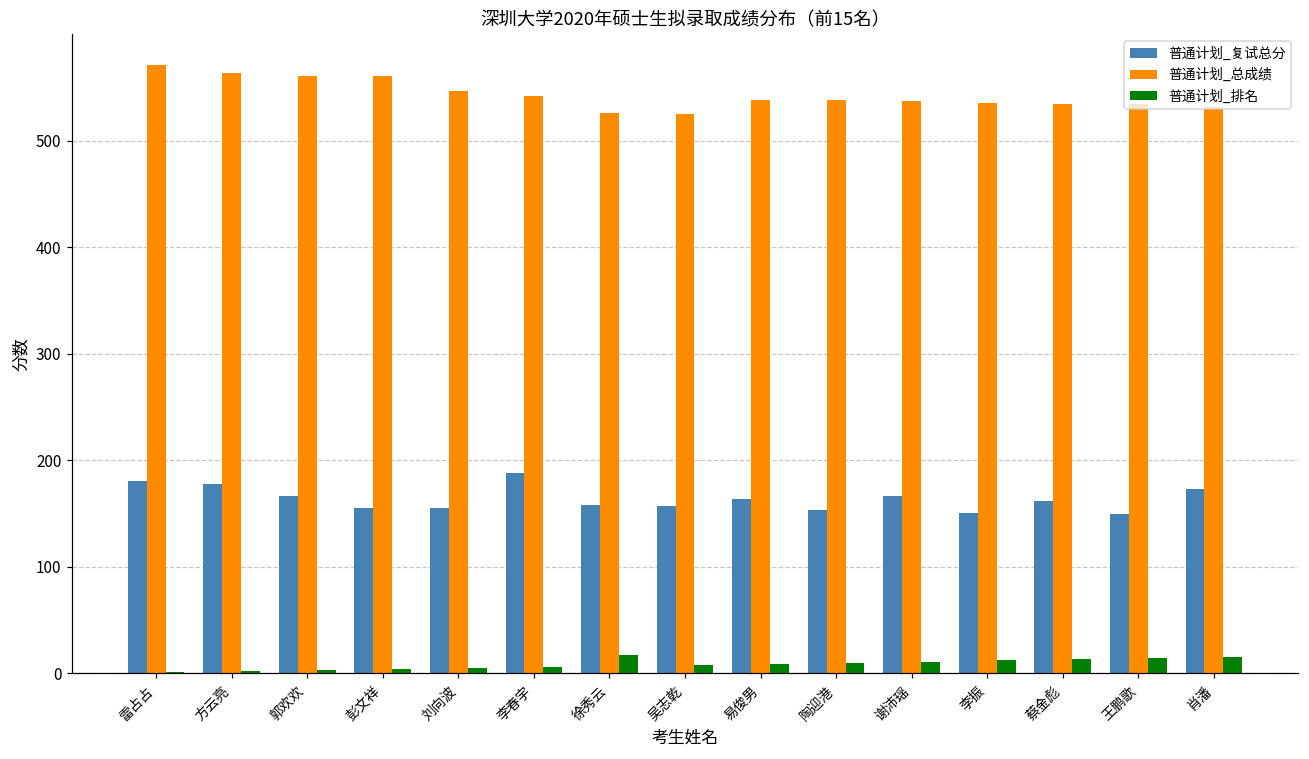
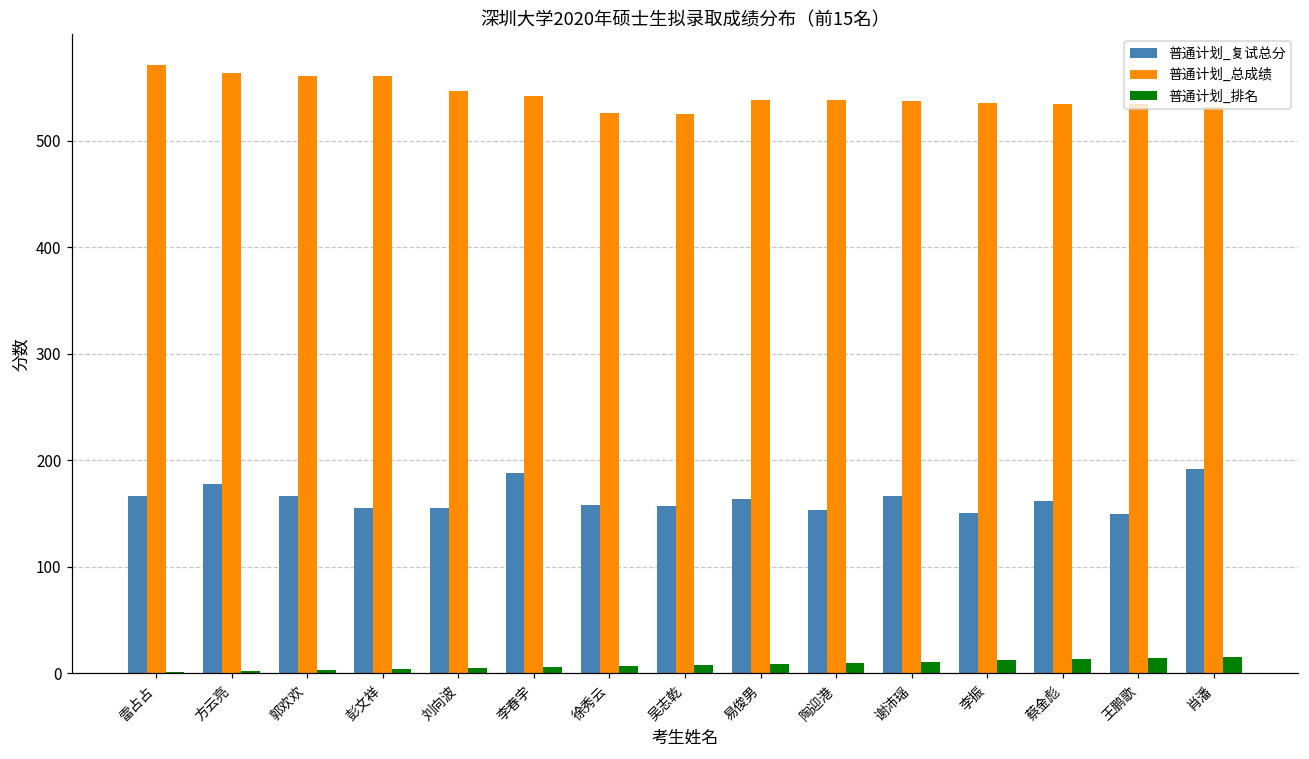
  {
    "普通计划_复试总分": {
-     "雷占占": 180,
+     "雷占占": 170,
      "方云亮": 180,
      "郭欢欢": 170,
      "彭文祥": 160,
      "刘向波": 160,
      "李春宇": 190,
      "徐秀云": 160,
      "吴志乾": 160,
      "易俊男": 160,
      "陶迎港": 150,
      "谢沛瑶": 170,
      "李振": 150,
      "蔡金彪": 160,
      "王鹏歌": 150,
-     "肖潘": 170
+     "肖潘": 190
    },
    "普通计划_总成绩": {
      "雷占占": 570,
      "方云亮": 560,
      "郭欢欢": 560,
      "彭文祥": 560,
      "刘向波": 550,
      "李春宇": 540,
      "徐秀云": 530,
      "吴志乾": 520,
      "易俊男": 540,
      "陶迎港": 540,
      "谢沛瑶": 540,
      "李振": 540,
      "蔡金彪": 530
    },
    "普通计划_排名": {
      "郭欢欢": 0,
      "彭文祥": 0,
      "刘向波": 10,
      "李春宇": 10,
-     "徐秀云": 20,
+     "徐秀云": 10,
      "吴志乾": 10,
      "易俊男": 10,
      "陶迎港": 10,
      "谢沛瑶": 10,
      "李振": 10,
      "蔡金彪": 10,
      "王鹏歌": 10,
      "肖潘": 20
    }
  }
